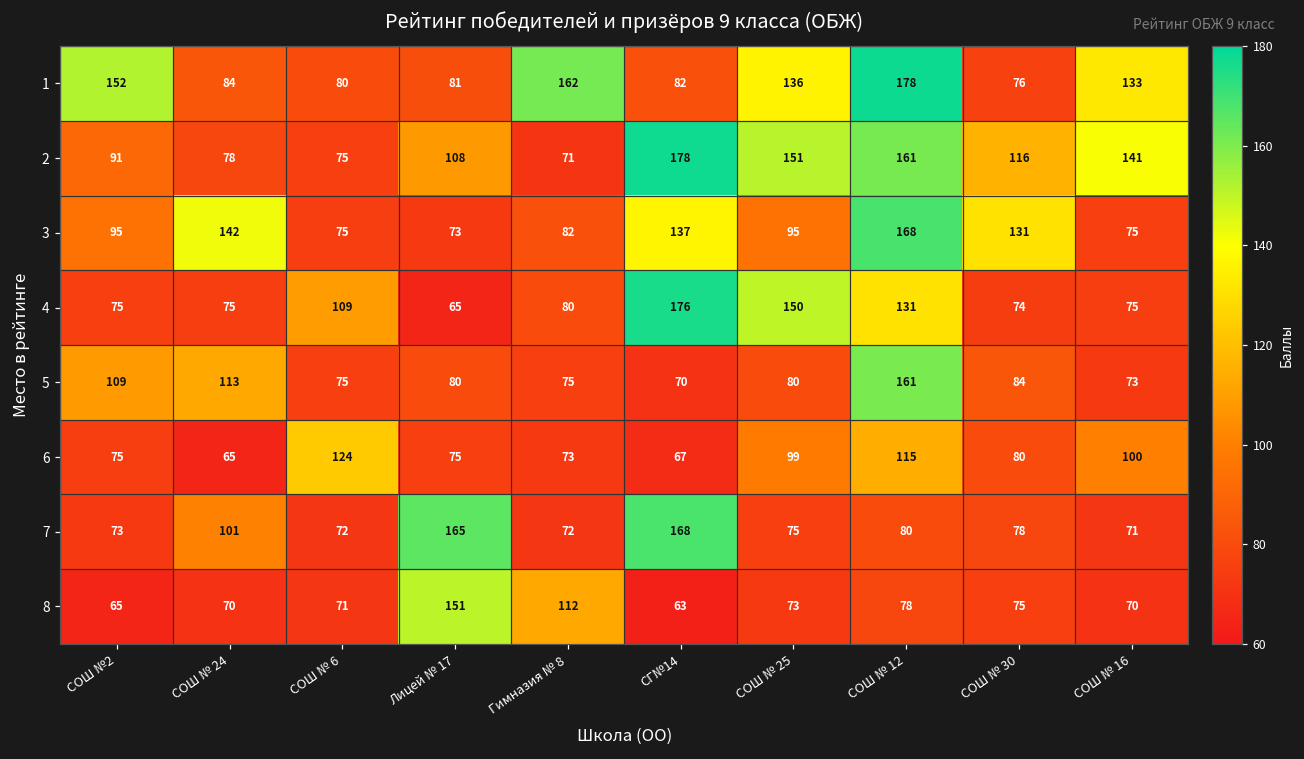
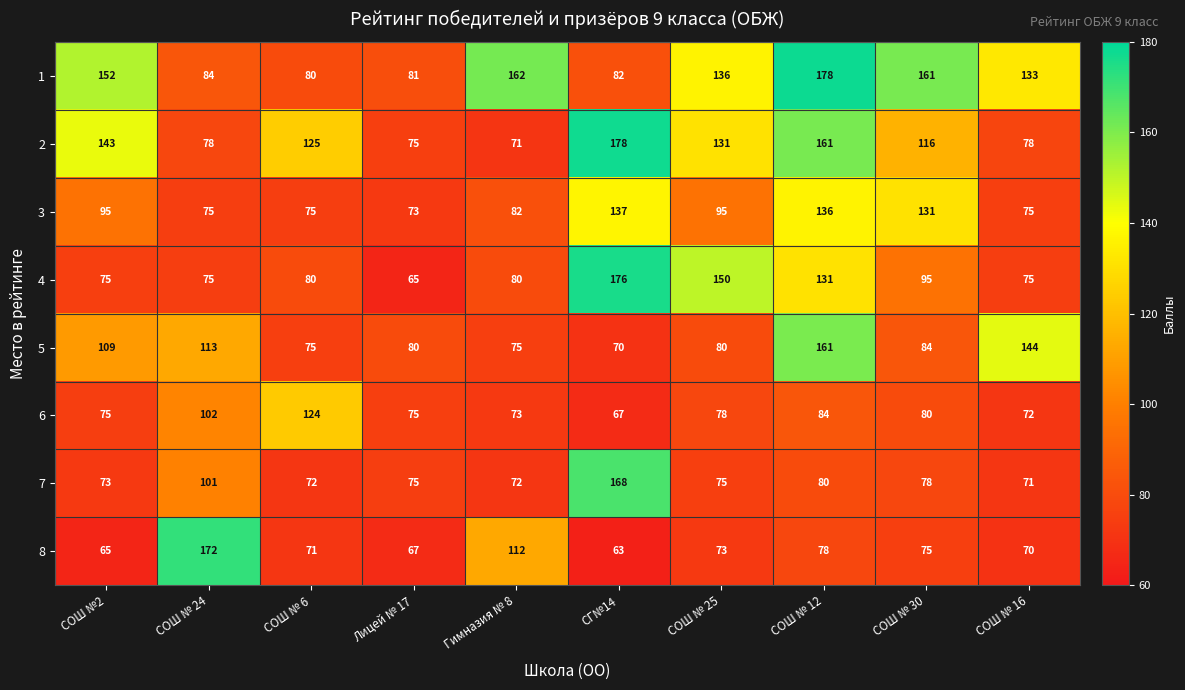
  {
    "1": {
      "СОШ №2": 152,
      "СОШ № 24": 84,
      "СОШ № 6": 80,
      "Лицей № 17": 81,
      "Гимназия № 8": 162,
      "СГ№14": 82,
      "СОШ № 25": 136,
      "СОШ № 12": 178,
-     "СОШ № 30": 76,
+     "СОШ № 30": 161,
      "СОШ № 16": 133
    },
    "2": {
-     "СОШ №2": 91,
+     "СОШ №2": 143,
      "СОШ № 24": 78,
-     "СОШ № 6": 75,
-     "Лицей № 17": 108,
+     "СОШ № 6": 125,
+     "Лицей № 17": 75,
      "Гимназия № 8": 71,
      "СГ№14": 178,
-     "СОШ № 25": 151,
+     "СОШ № 25": 131,
      "СОШ № 12": 161,
      "СОШ № 30": 116,
-     "СОШ № 16": 141
+     "СОШ № 16": 78
    },
    "3": {
      "СОШ №2": 95,
-     "СОШ № 24": 142,
+     "СОШ № 24": 75,
      "СОШ № 6": 75,
      "Лицей № 17": 73,
      "Гимназия № 8": 82,
      "СГ№14": 137,
      "СОШ № 25": 95,
-     "СОШ № 12": 168,
+     "СОШ № 12": 136,
      "СОШ № 30": 131,
      "СОШ № 16": 75
    },
    "4": {
      "СОШ №2": 75,
      "СОШ № 24": 75,
-     "СОШ № 6": 109,
+     "СОШ № 6": 80,
      "Лицей № 17": 65,
      "Гимназия № 8": 80,
      "СГ№14": 176,
      "СОШ № 25": 150,
      "СОШ № 12": 131,
-     "СОШ № 30": 74,
+     "СОШ № 30": 95,
      "СОШ № 16": 75
    },
    "5": {
      "СОШ №2": 109,
      "СОШ № 24": 113,
      "СОШ № 6": 75,
      "Лицей № 17": 80,
      "Гимназия № 8": 75,
      "СГ№14": 70,
      "СОШ № 25": 80,
      "СОШ № 12": 161,
      "СОШ № 30": 84,
-     "СОШ № 16": 73
+     "СОШ № 16": 144
    },
    "6": {
      "СОШ №2": 75,
-     "СОШ № 24": 65,
+     "СОШ № 24": 102,
      "СОШ № 6": 124,
      "Лицей № 17": 75,
      "Гимназия № 8": 73,
      "СГ№14": 67,
-     "СОШ № 25": 99,
-     "СОШ № 12": 115,
+     "СОШ № 25": 78,
+     "СОШ № 12": 84,
      "СОШ № 30": 80,
-     "СОШ № 16": 100
+     "СОШ № 16": 72
    },
    "7": {
      "СОШ №2": 73,
      "СОШ № 24": 101,
      "СОШ № 6": 72,
-     "Лицей № 17": 165,
+     "Лицей № 17": 75,
      "Гимназия № 8": 72,
      "СГ№14": 168,
      "СОШ № 25": 75,
      "СОШ № 12": 80,
      "СОШ № 30": 78,
      "СОШ № 16": 71
    },
    "8": {
      "СОШ №2": 65,
-     "СОШ № 24": 70,
+     "СОШ № 24": 172,
      "СОШ № 6": 71,
-     "Лицей № 17": 151,
+     "Лицей № 17": 67,
      "Гимназия № 8": 112,
      "СГ№14": 63,
      "СОШ № 25": 73,
      "СОШ № 12": 78,
      "СОШ № 30": 75,
      "СОШ № 16": 70
    }
  }
